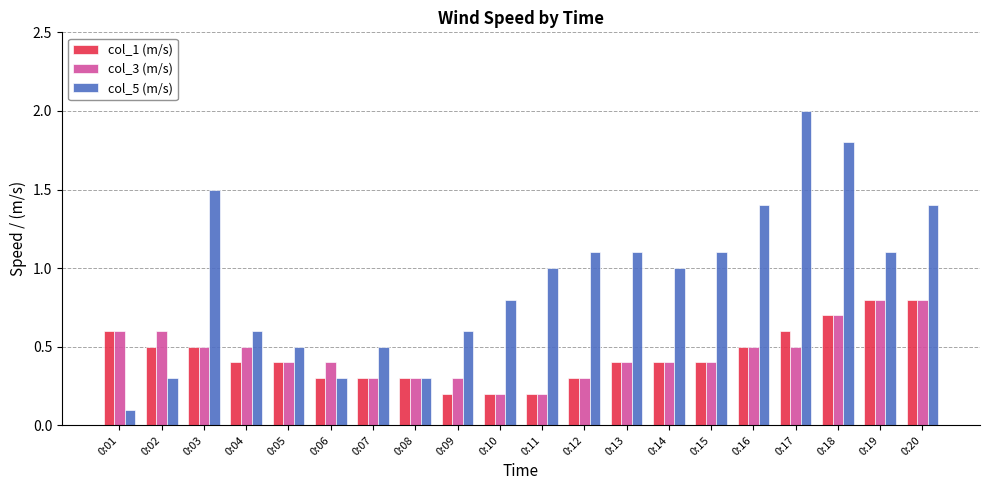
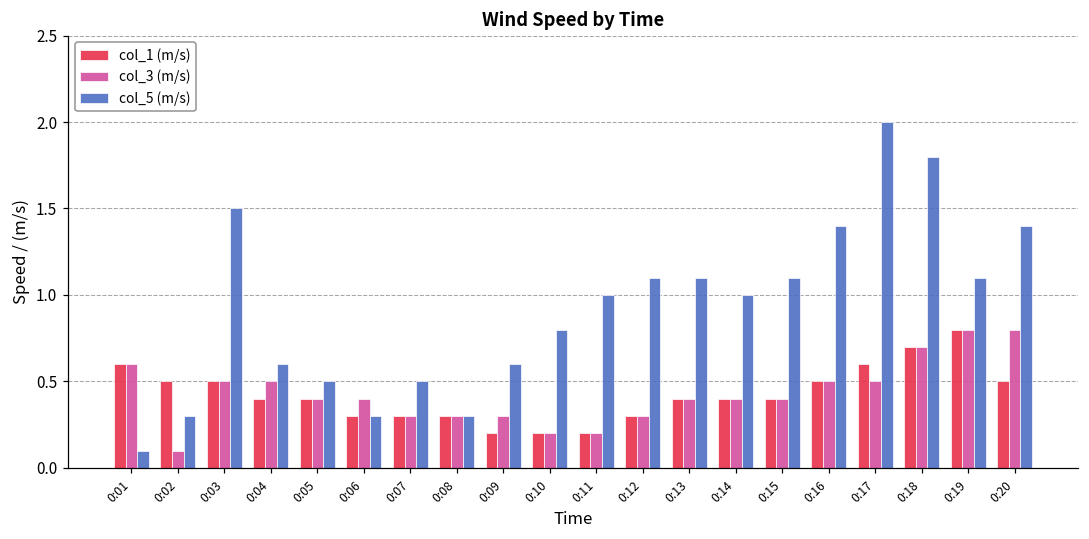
  {
    "col_1 (m/s)": {
      "0:01": 0.6,
      "0:02": 0.5,
      "0:03": 0.5,
      "0:04": 0.4,
      "0:05": 0.4,
      "0:06": 0.3,
      "0:07": 0.3,
      "0:08": 0.3,
      "0:09": 0.2,
      "0:10": 0.2,
      "0:11": 0.2,
      "0:12": 0.3,
      "0:13": 0.4,
      "0:14": 0.4,
      "0:15": 0.4,
      "0:16": 0.5,
      "0:17": 0.6,
      "0:18": 0.7,
      "0:19": 0.8,
-     "0:20": 0.8
+     "0:20": 0.5
    },
    "col_3 (m/s)": {
      "0:01": 0.6,
-     "0:02": 0.6,
+     "0:02": 0.1,
      "0:03": 0.5,
      "0:04": 0.5,
      "0:05": 0.4,
      "0:06": 0.4,
      "0:07": 0.3,
      "0:08": 0.3,
      "0:09": 0.3,
      "0:10": 0.2,
      "0:11": 0.2,
      "0:12": 0.3,
      "0:13": 0.4,
      "0:14": 0.4,
      "0:15": 0.4,
      "0:16": 0.5,
      "0:17": 0.5,
      "0:18": 0.7,
      "0:19": 0.8,
      "0:20": 0.8
    },
    "col_5 (m/s)": {
      "0:01": 0.1,
      "0:02": 0.3,
      "0:03": 1.5,
      "0:04": 0.6,
      "0:05": 0.5,
      "0:06": 0.3,
      "0:07": 0.5,
      "0:08": 0.3,
      "0:09": 0.6,
      "0:10": 0.8,
      "0:11": 1.0,
      "0:12": 1.1,
      "0:13": 1.1,
      "0:14": 1.0,
      "0:15": 1.1,
      "0:16": 1.4,
      "0:17": 2.0,
      "0:18": 1.8,
      "0:19": 1.1,
      "0:20": 1.4
    }
  }
